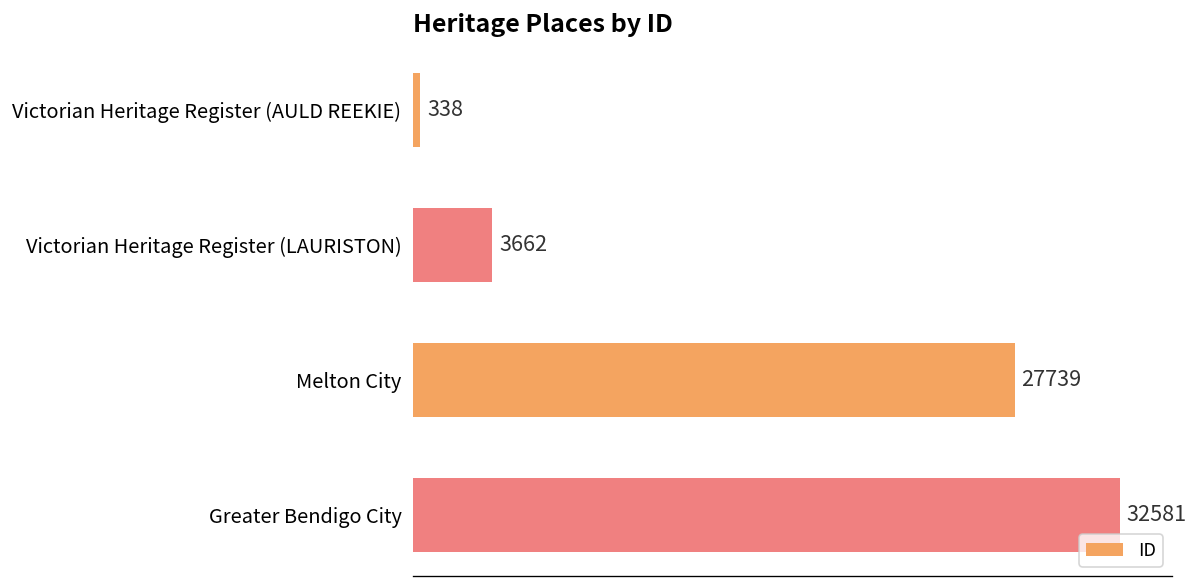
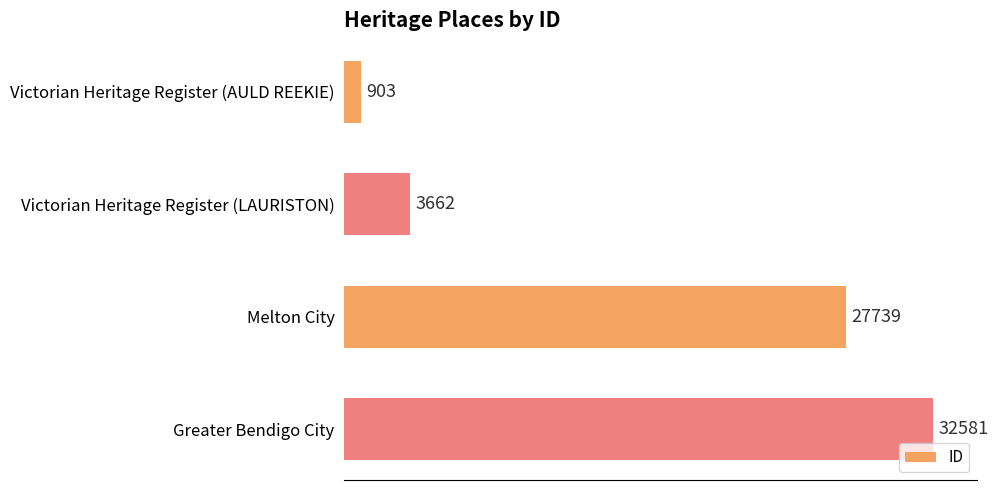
  {
-   "Victorian Heritage Register (AULD REEKIE)": 338,
+   "Victorian Heritage Register (AULD REEKIE)": 903,
    "Victorian Heritage Register (LAURISTON)": 3662,
    "Melton City": 27739,
    "Greater Bendigo City": 32581
  }
